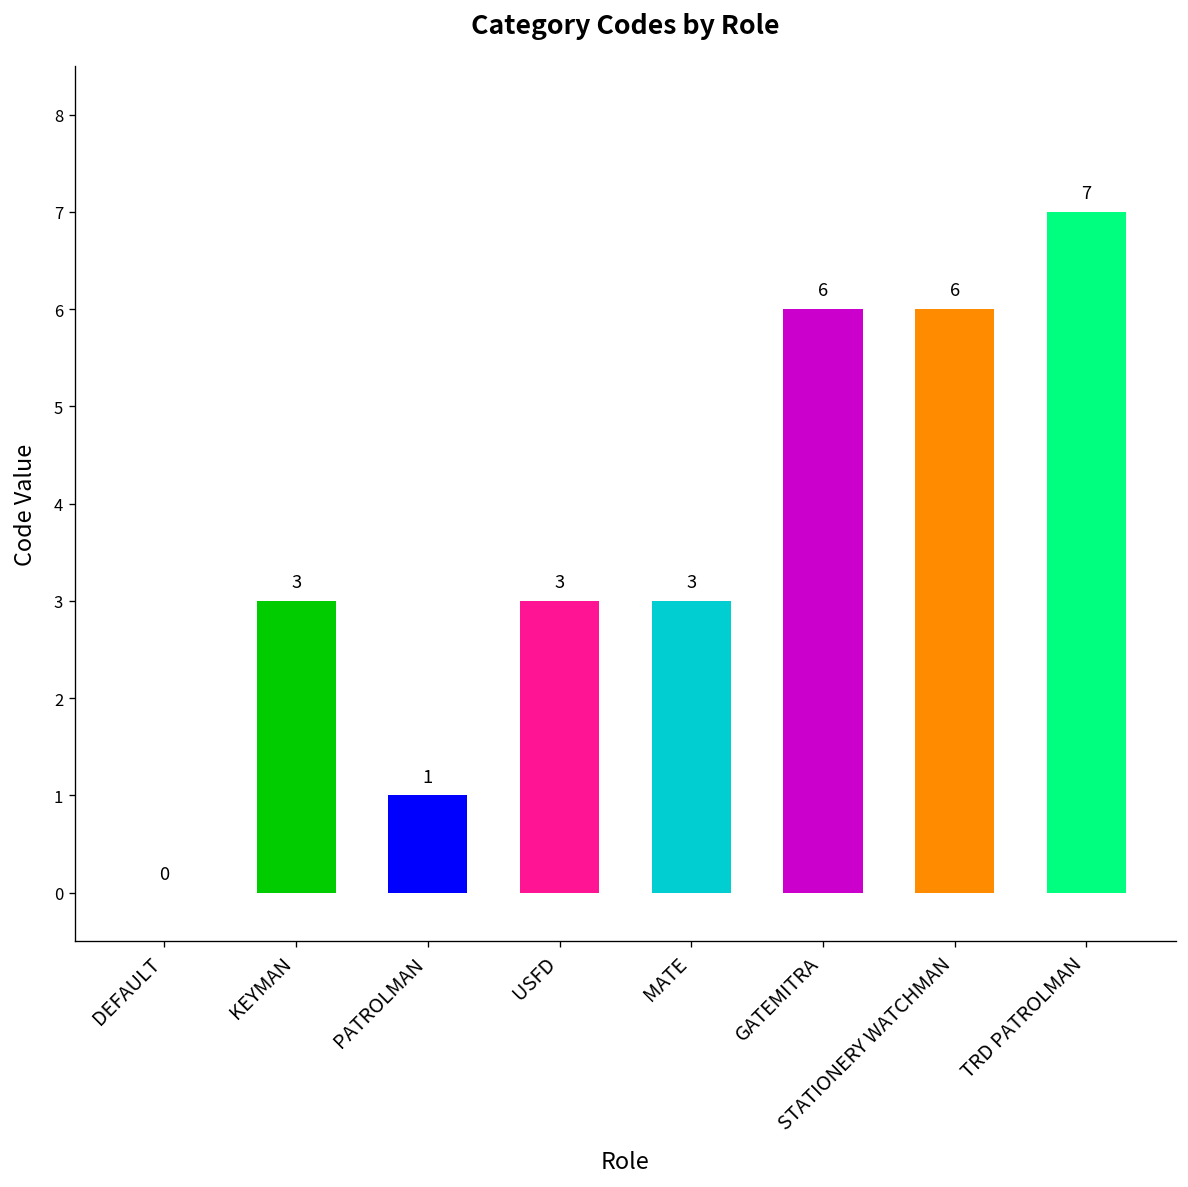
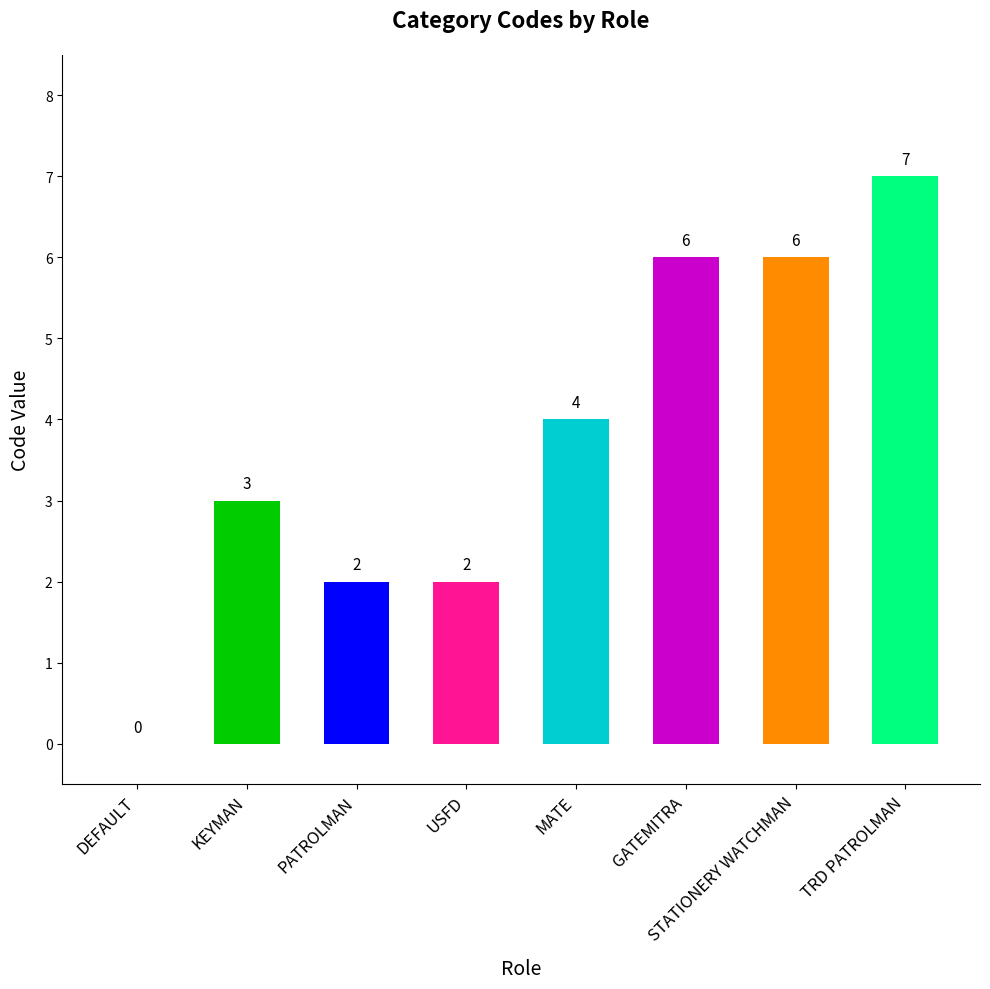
  {
    "DEFAULT": 0,
    "KEYMAN": 3,
-   "PATROLMAN": 1,
-   "USFD": 3,
-   "MATE": 3,
+   "PATROLMAN": 2,
+   "USFD": 2,
+   "MATE": 4,
    "GATEMITRA": 6,
    "STATIONERY WATCHMAN": 6,
    "TRD PATROLMAN": 7
  }
